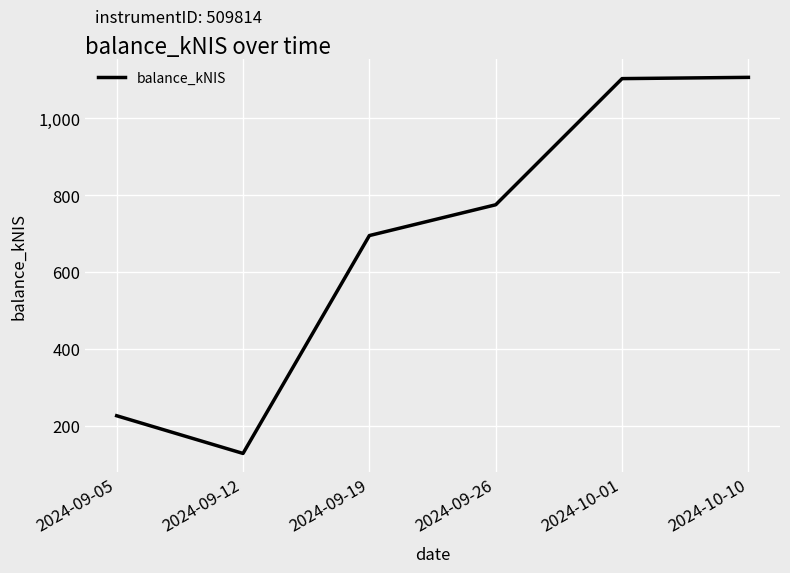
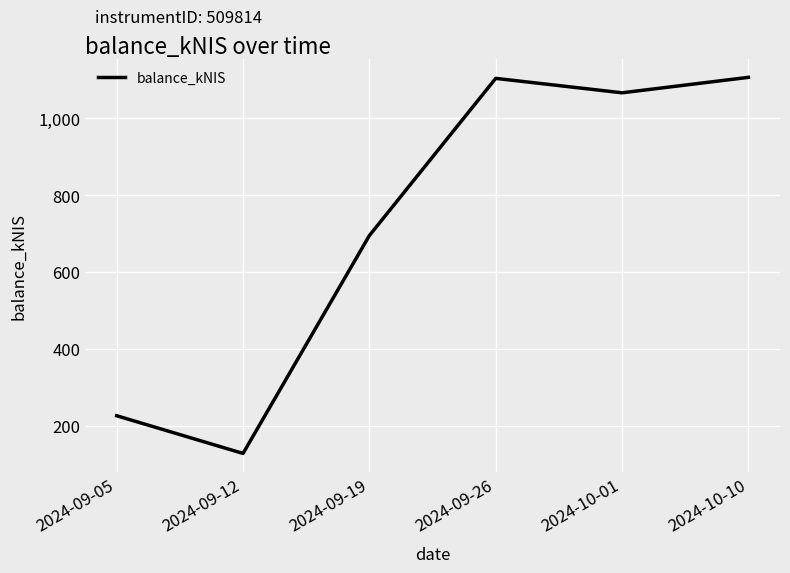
  {
    "2024-09-05": "230",
    "2024-09-12": "130",
    "2024-09-19": "690",
-   "2024-09-26": "770",
-   "2024-10-01": "1,100",
+   "2024-09-26": "1,100",
+   "2024-10-01": "1,070",
    "2024-10-10": "1,110"
  }
